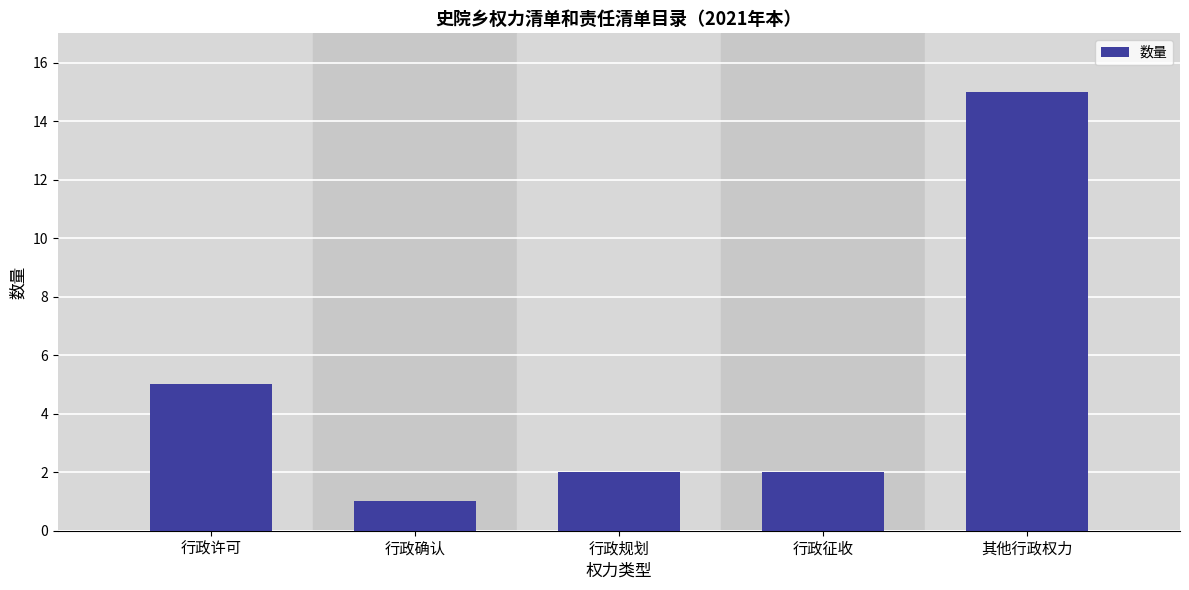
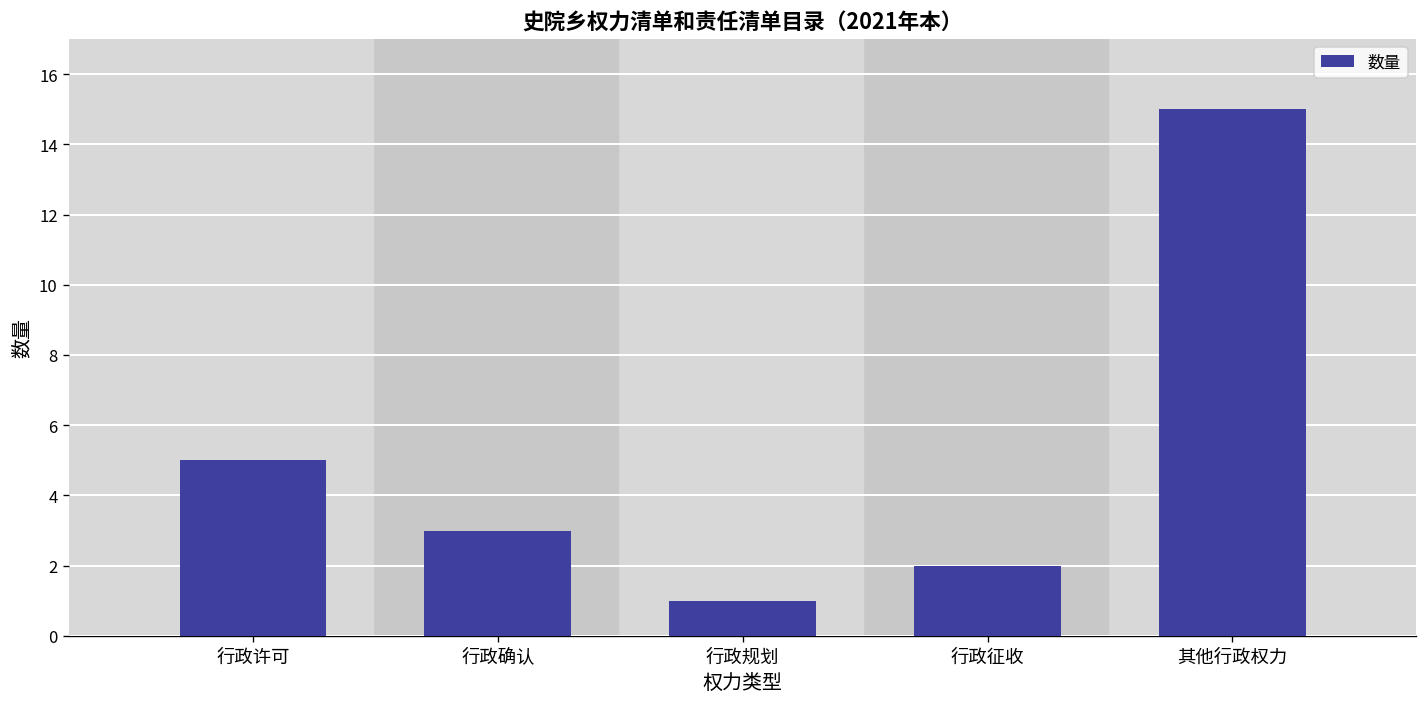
  {
    "行政许可": 5,
-   "行政确认": 1,
-   "行政规划": 2,
+   "行政确认": 3,
+   "行政规划": 1,
    "行政征收": 2,
    "其他行政权力": 15
  }
